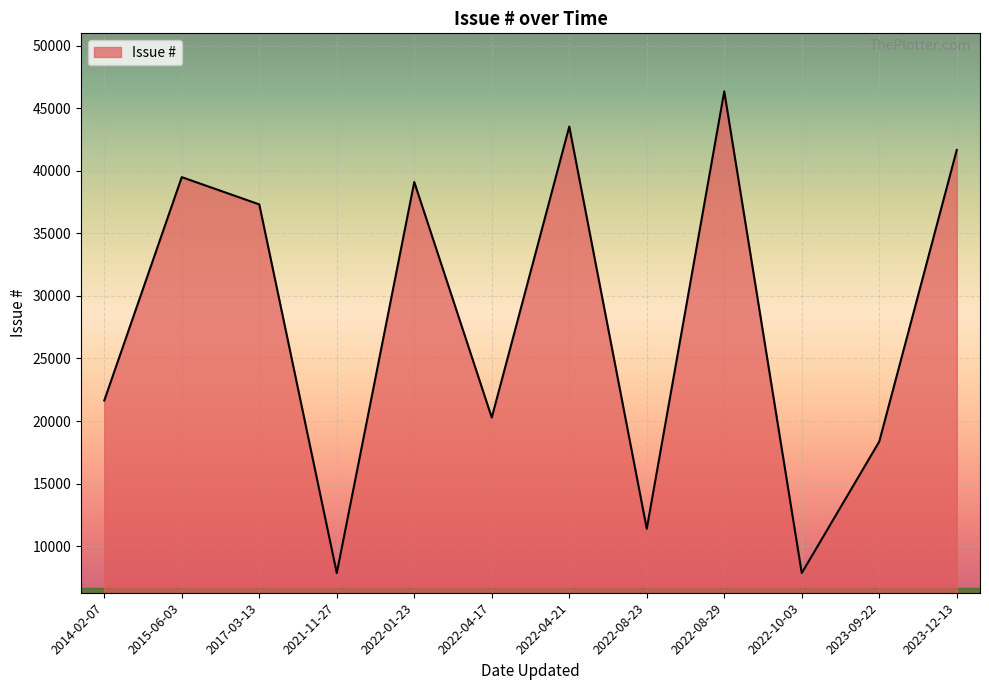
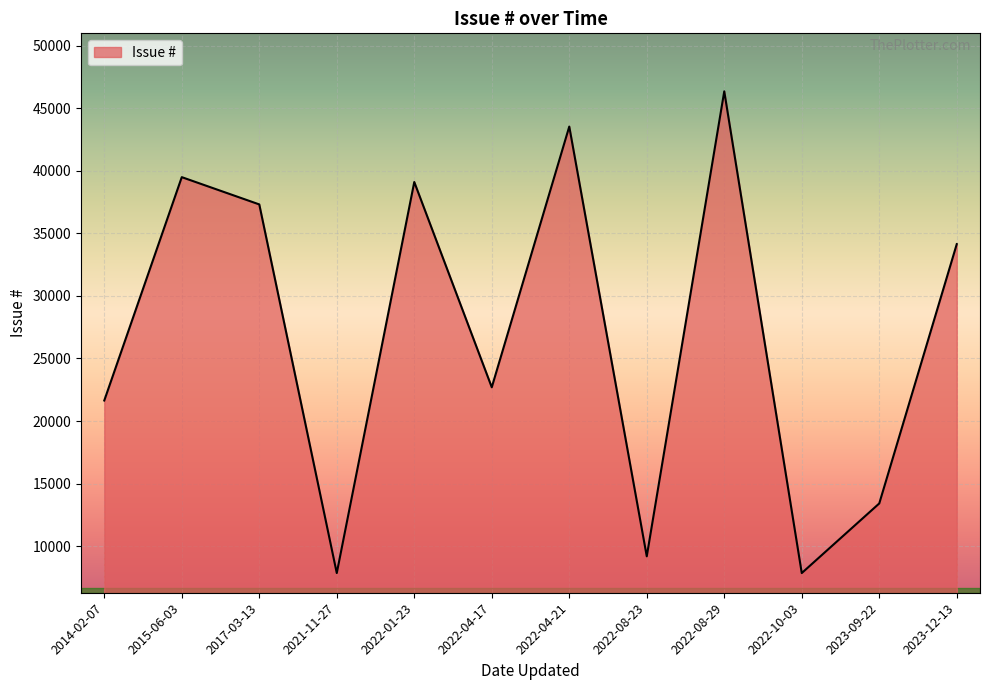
  {
    "2014-02-07": 21600,
    "2015-06-03": 39500,
    "2017-03-13": 37300,
    "2021-11-27": 7900,
    "2022-01-23": 39100,
-   "2022-04-17": 20300,
+   "2022-04-17": 22700,
    "2022-04-21": 43500,
-   "2022-08-23": 11400,
+   "2022-08-23": 9200,
    "2022-08-29": 46300,
    "2022-10-03": 7900,
-   "2023-09-22": 18400,
-   "2023-12-13": 41700
+   "2023-09-22": 13400,
+   "2023-12-13": 34100
  }
